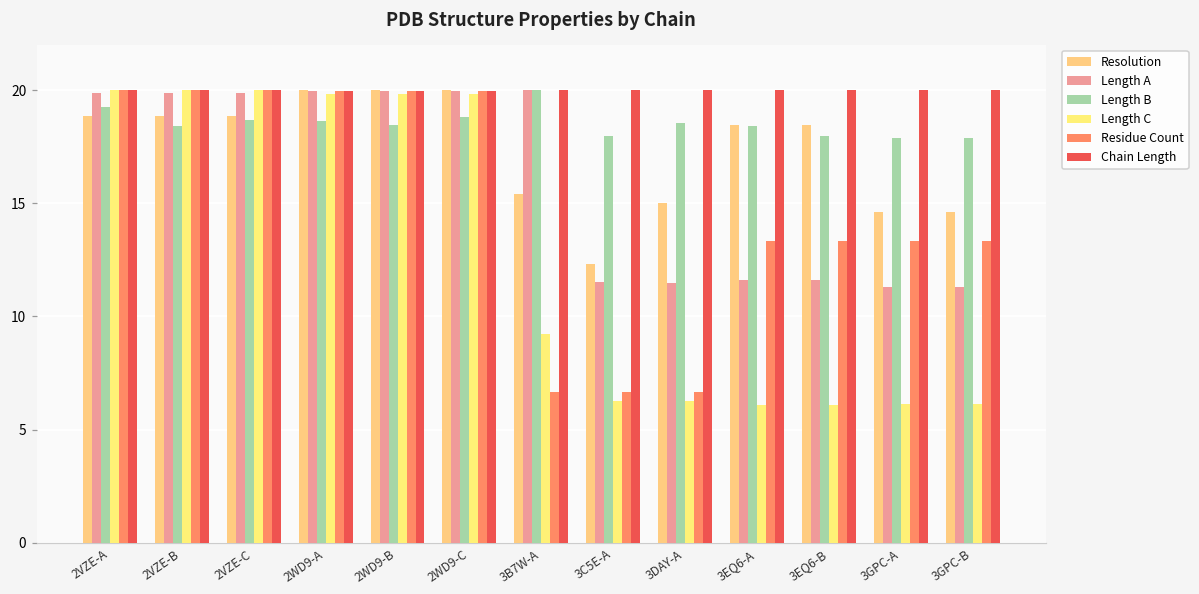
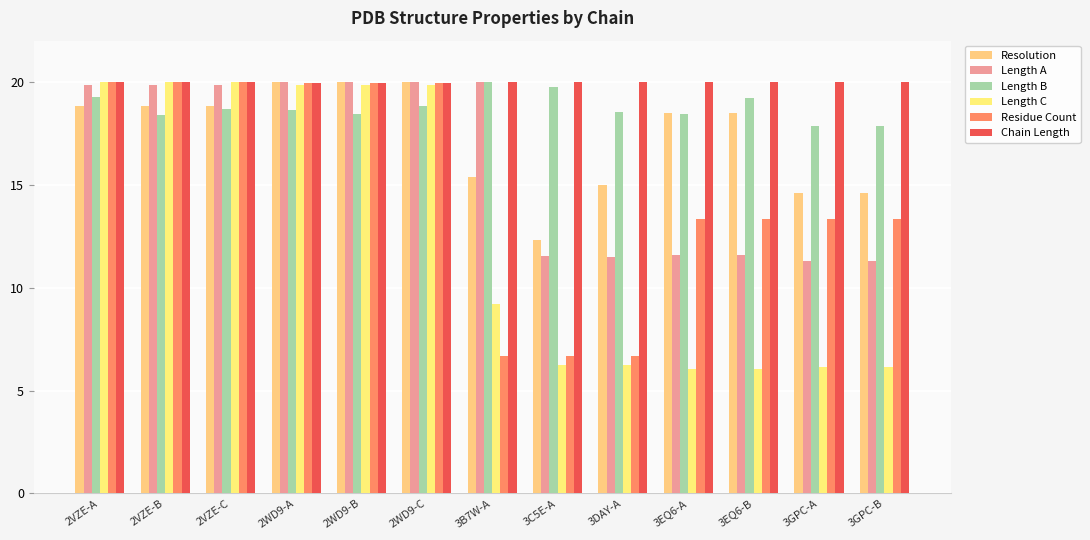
  {
    "Length B": {
      "2VZE-A": 19.3,
      "2VZE-B": 18.4,
      "2VZE-C": 18.7,
      "2WD9-A": 18.6,
      "2WD9-B": 18.4,
      "2WD9-C": 18.8,
      "3B7W-A": 20.0,
-     "3C5E-A": 18.0,
+     "3C5E-A": 19.8,
      "3DAY-A": 18.5,
      "3EQ6-A": 18.4,
-     "3EQ6-B": 18.0,
+     "3EQ6-B": 19.2,
      "3GPC-A": 17.9,
      "3GPC-B": 17.9
    },
    "Chain Length": {
      "2VZE-A": 20.0,
      "2VZE-B": 20.0,
      "2VZE-C": 20.0,
      "2WD9-A": 20.0,
      "2WD9-B": 20.0,
      "2WD9-C": 20.0,
      "3B7W-A": 20.0,
      "3C5E-A": 20.0,
      "3DAY-A": 20.0,
      "3EQ6-A": 20.0,
      "3EQ6-B": 20.0,
      "3GPC-A": 20.0,
      "3GPC-B": 20.0
    }
  }
